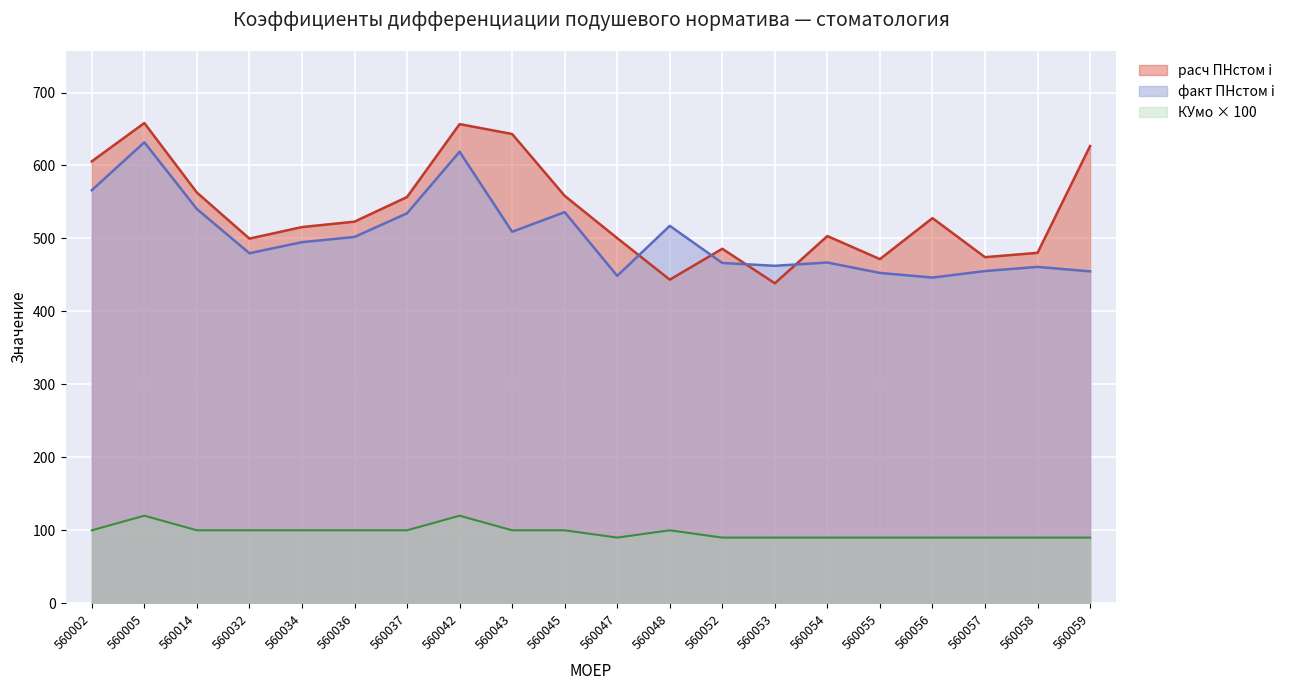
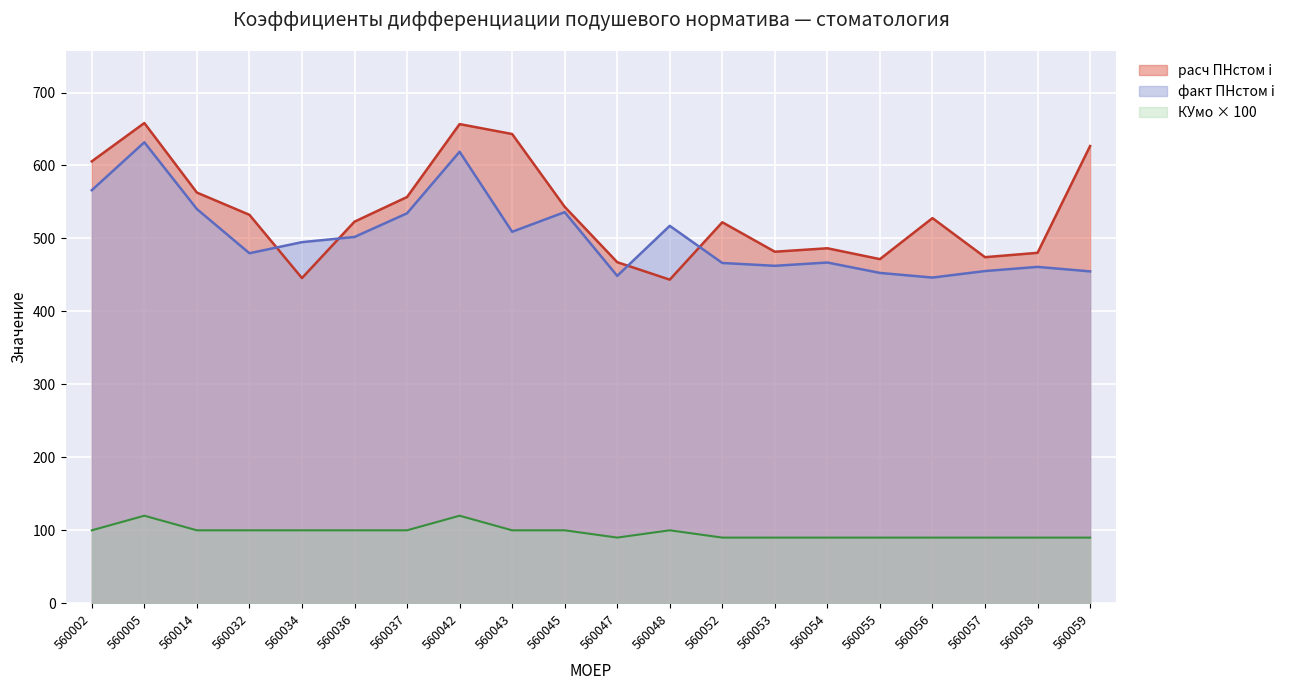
  {
    "расч ПНстом i": {
      "560002": 610,
      "560005": 660,
      "560014": 560,
-     "560032": 500,
-     "560034": 520,
+     "560032": 530,
+     "560034": 450,
      "560036": 520,
      "560037": 560,
      "560042": 660,
      "560043": 640,
-     "560045": 560,
-     "560047": 500,
+     "560045": 540,
+     "560047": 470,
      "560048": 440,
-     "560052": 490,
-     "560053": 440,
-     "560054": 500,
+     "560052": 520,
+     "560053": 480,
+     "560054": 490,
      "560055": 470,
      "560056": 530,
      "560057": 470,
      "560058": 480,
      "560059": 630
    }
  }
